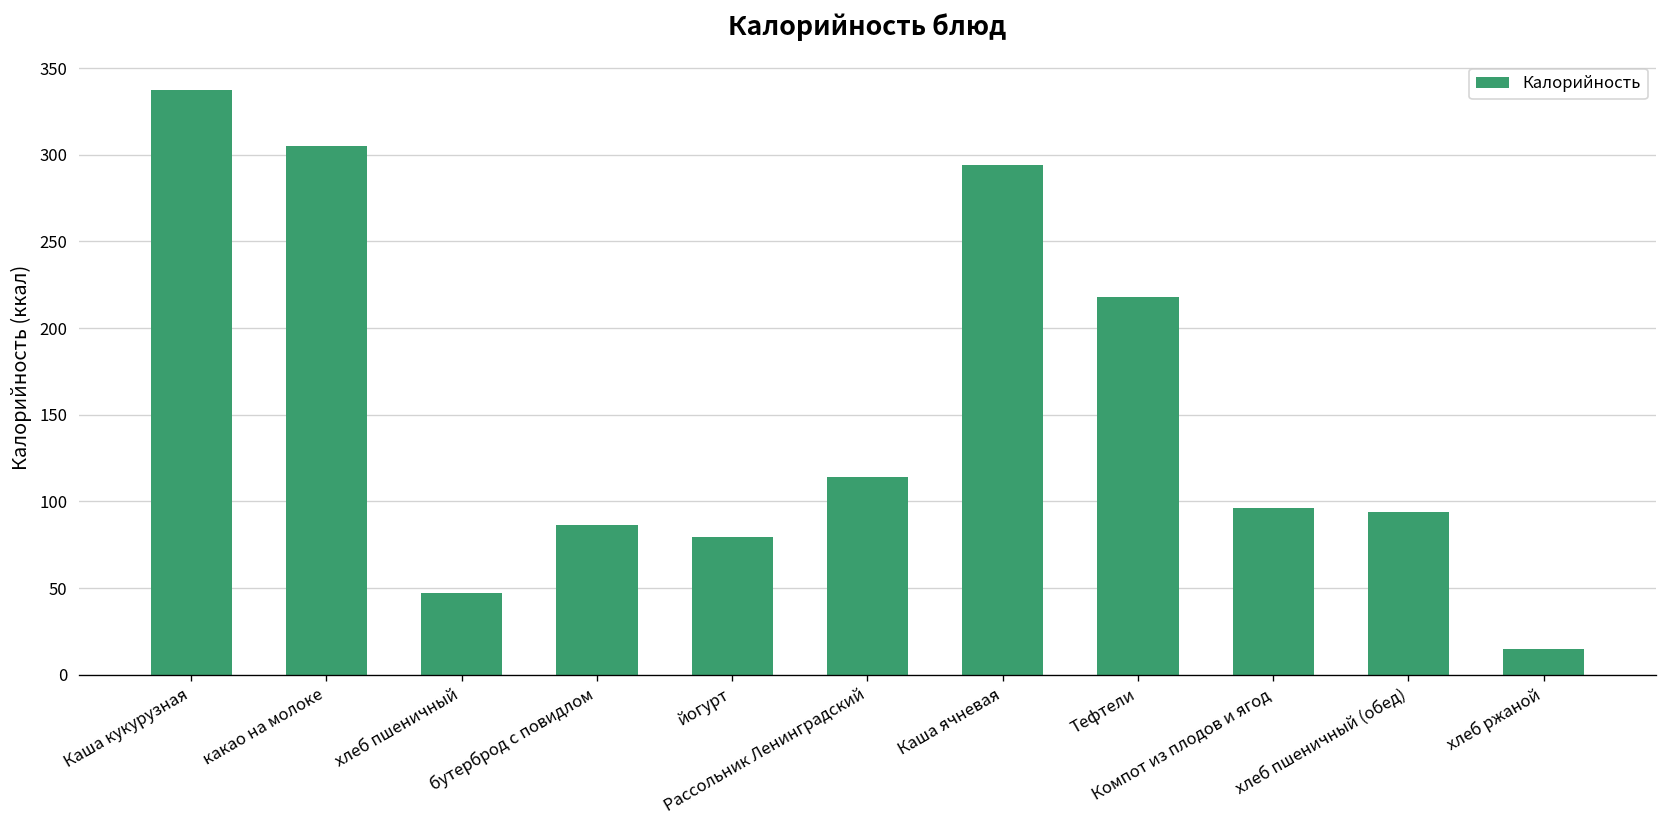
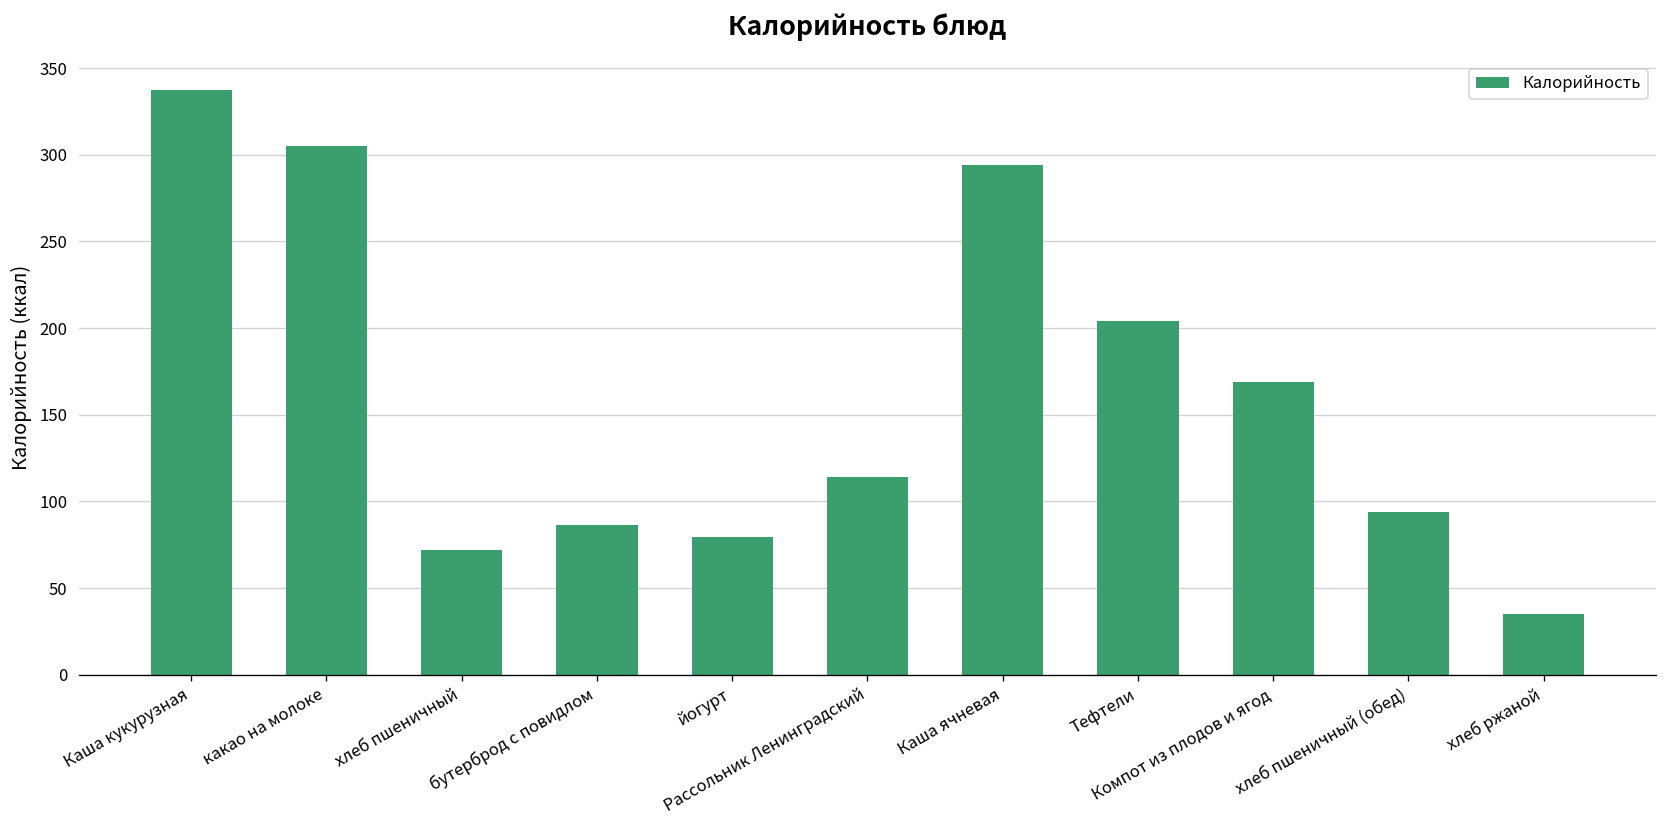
  {
    "Каша кукурузная": 338,
    "какао на молоке": 305,
-   "хлеб пшеничный": 47,
+   "хлеб пшеничный": 72,
    "бутерброд с повидлом": 87,
    "йогурт": 80,
    "Рассольник Ленинградский": 114,
    "Каша ячневая": 294,
-   "Тефтели": 218,
-   "Компот из плодов и ягод": 96,
+   "Тефтели": 204,
+   "Компот из плодов и ягод": 169,
    "хлеб пшеничный (обед)": 94,
-   "хлеб ржаной": 15
+   "хлеб ржаной": 35
  }
